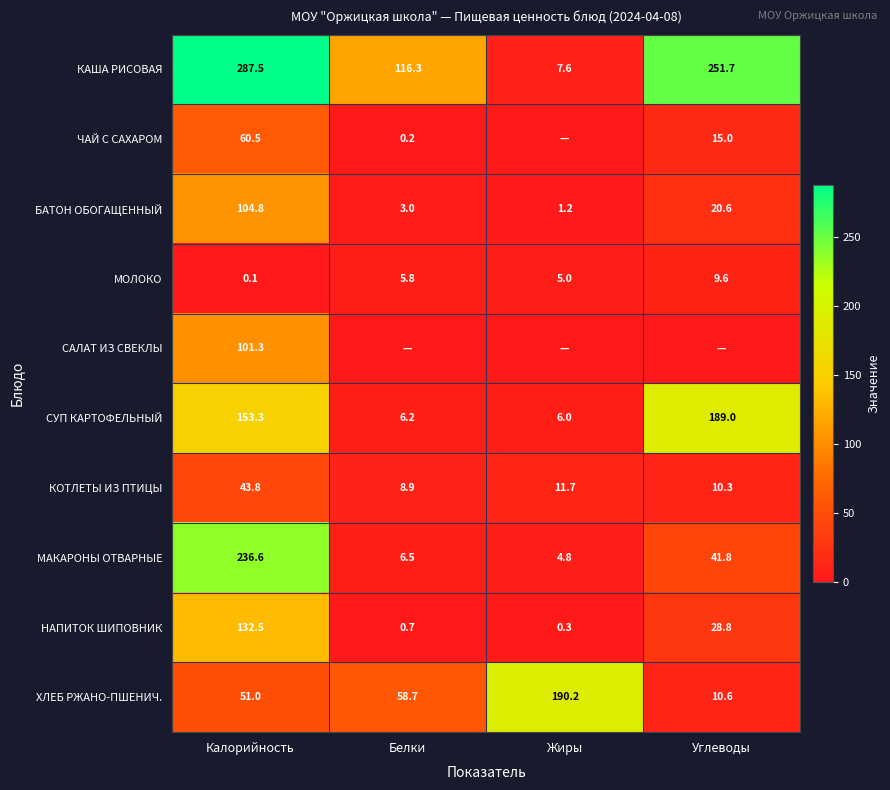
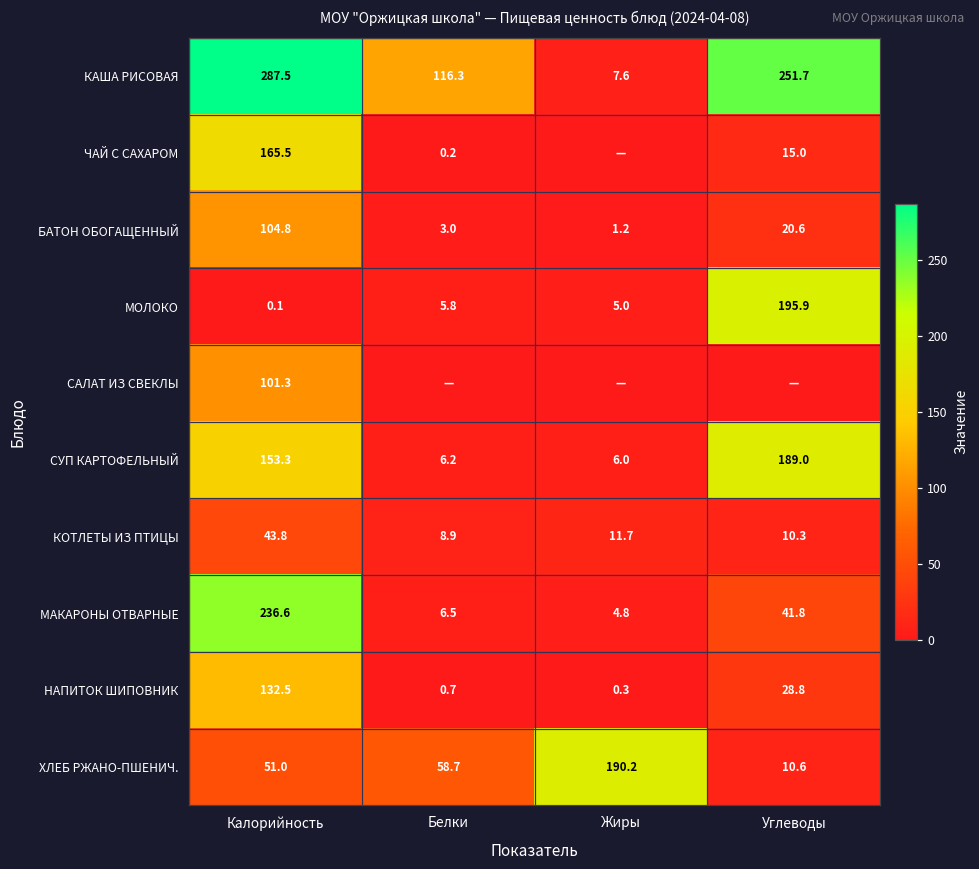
  {
    "КАША РИСОВАЯ": {
      "Калорийность": 287.5,
      "Белки": 116.3,
      "Жиры": 7.6,
      "Углеводы": 251.7
    },
    "ЧАЙ С САХАРОМ": {
-     "Калорийность": 60.5,
+     "Калорийность": 165.5,
      "Белки": 0.2,
      "Углеводы": 15.0
    },
    "БАТОН ОБОГАЩЕННЫЙ": {
      "Калорийность": 104.8,
      "Белки": 3.0,
      "Жиры": 1.2,
      "Углеводы": 20.6
    },
    "МОЛОКО": {
      "Калорийность": 0.1,
      "Белки": 5.8,
      "Жиры": 5.0,
-     "Углеводы": 9.6
+     "Углеводы": 195.9
    },
    "САЛАТ ИЗ СВЕКЛЫ": {
      "Калорийность": 101.3
    },
    "СУП КАРТОФЕЛЬНЫЙ": {
      "Калорийность": 153.3,
      "Белки": 6.2,
      "Жиры": 6.0,
      "Углеводы": 189.0
    },
    "КОТЛЕТЫ ИЗ ПТИЦЫ": {
      "Калорийность": 43.8,
      "Белки": 8.9,
      "Жиры": 11.7,
      "Углеводы": 10.3
    },
    "МАКАРОНЫ ОТВАРНЫЕ": {
      "Калорийность": 236.6,
      "Белки": 6.5,
      "Жиры": 4.8,
      "Углеводы": 41.8
    },
    "НАПИТОК ШИПОВНИК": {
      "Калорийность": 132.5,
      "Белки": 0.7,
      "Жиры": 0.3,
      "Углеводы": 28.8
    },
    "ХЛЕБ РЖАНО-ПШЕНИЧ.": {
      "Калорийность": 51.0,
      "Белки": 58.7,
      "Жиры": 190.2,
      "Углеводы": 10.6
    }
  }
